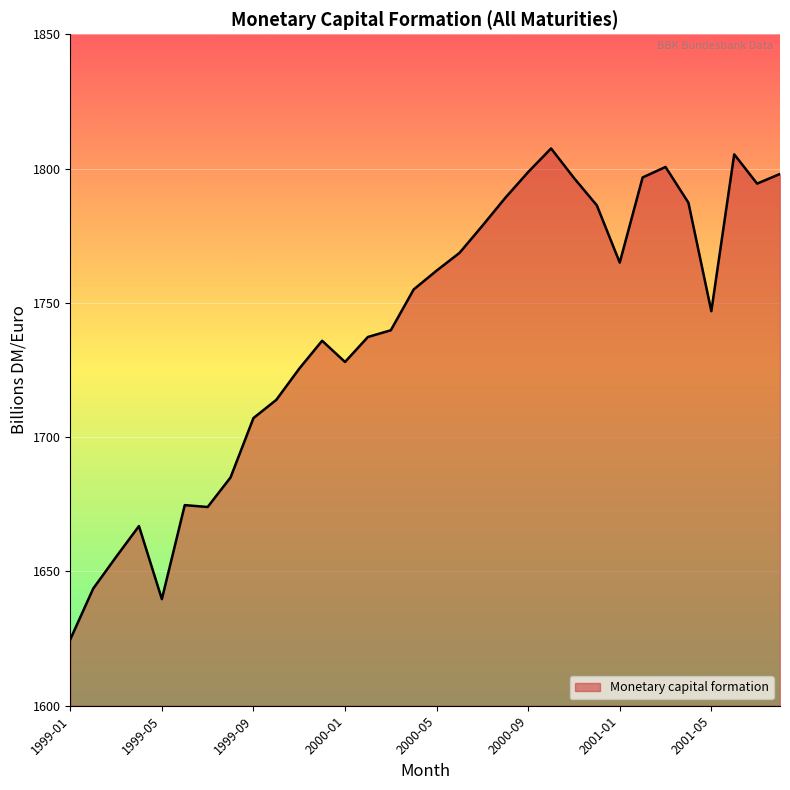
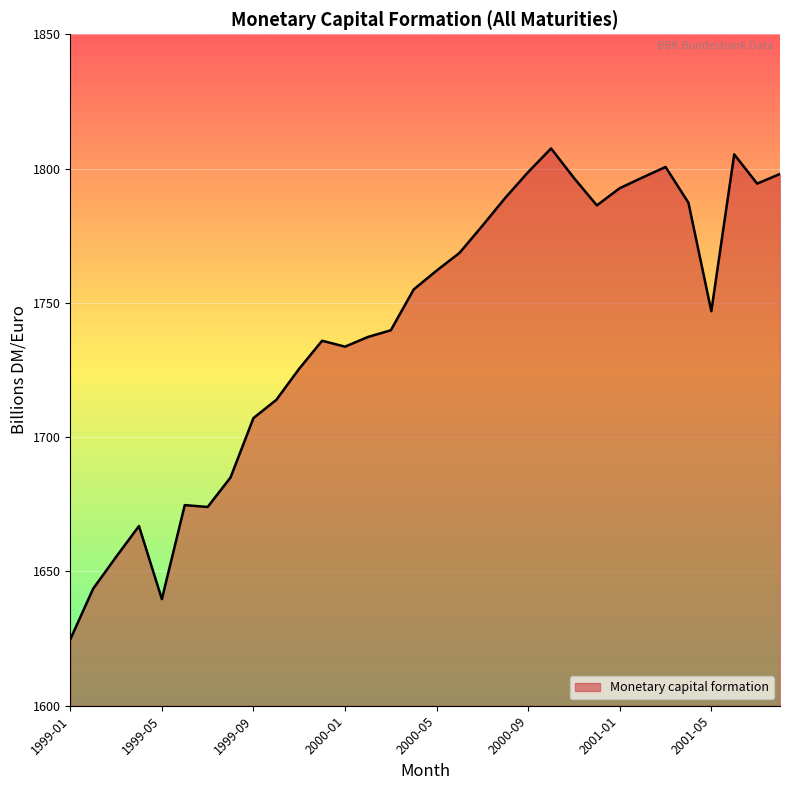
  {
    "1999-01": 1625,
    "1999-05": 1640,
    "1999-09": 1707,
-   "2000-01": 1728,
+   "2000-01": 1734,
    "2000-05": 1762,
    "2000-09": 1799,
-   "2001-01": 1765,
+   "2001-01": 1793,
    "2001-05": 1747
  }
